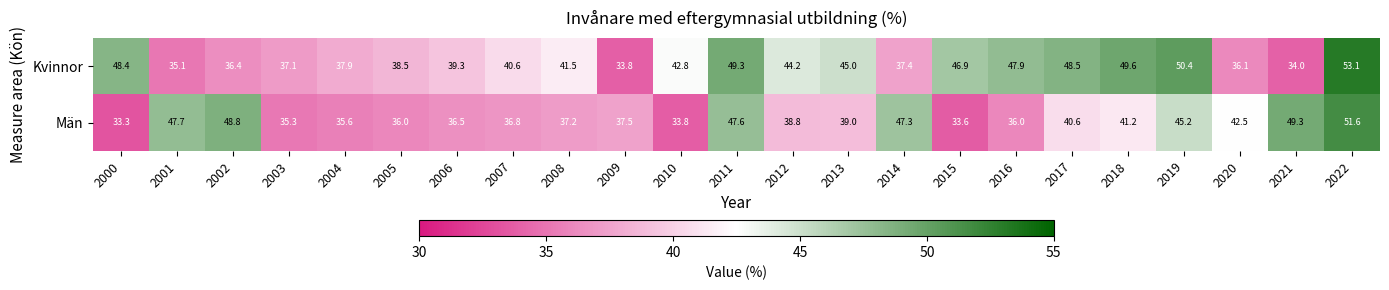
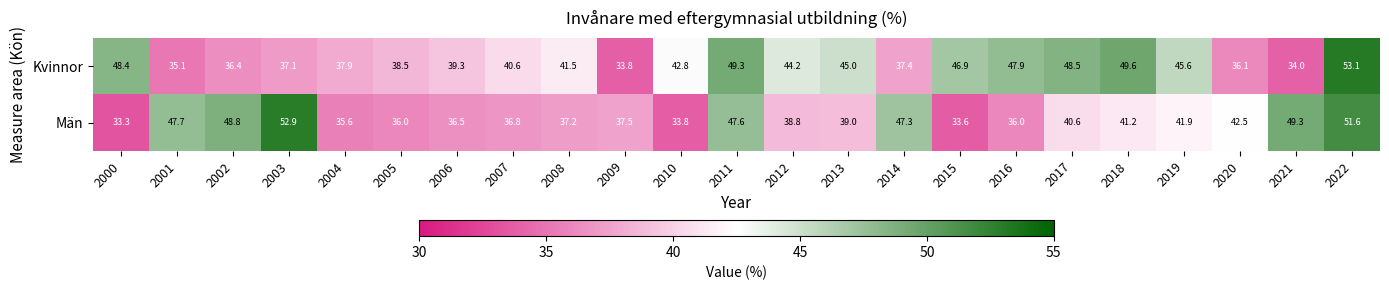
  {
    "Kvinnor": {
      "2000": 48.4,
      "2001": 35.1,
      "2002": 36.4,
      "2003": 37.1,
      "2004": 37.9,
      "2005": 38.5,
      "2006": 39.3,
      "2007": 40.6,
      "2008": 41.5,
      "2009": 33.8,
      "2010": 42.8,
      "2011": 49.3,
      "2012": 44.2,
      "2013": 45.0,
      "2014": 37.4,
      "2015": 46.9,
      "2016": 47.9,
      "2017": 48.5,
      "2018": 49.6,
-     "2019": 50.4,
+     "2019": 45.6,
      "2020": 36.1,
      "2021": 34.0,
      "2022": 53.1
    },
    "Män": {
      "2000": 33.3,
      "2001": 47.7,
      "2002": 48.8,
-     "2003": 35.3,
+     "2003": 52.9,
      "2004": 35.6,
      "2005": 36.0,
      "2006": 36.5,
      "2007": 36.8,
      "2008": 37.2,
      "2009": 37.5,
      "2010": 33.8,
      "2011": 47.6,
      "2012": 38.8,
      "2013": 39.0,
      "2014": 47.3,
      "2015": 33.6,
      "2016": 36.0,
      "2017": 40.6,
      "2018": 41.2,
-     "2019": 45.2,
+     "2019": 41.9,
      "2020": 42.5,
      "2021": 49.3,
      "2022": 51.6
    }
  }
